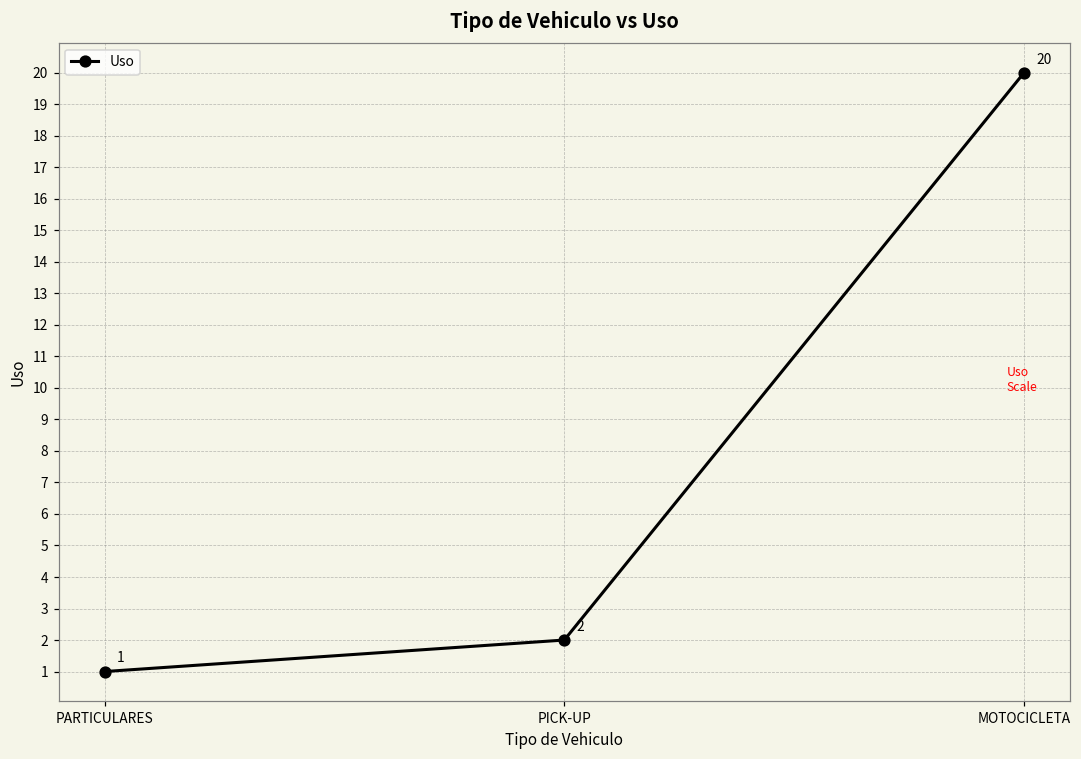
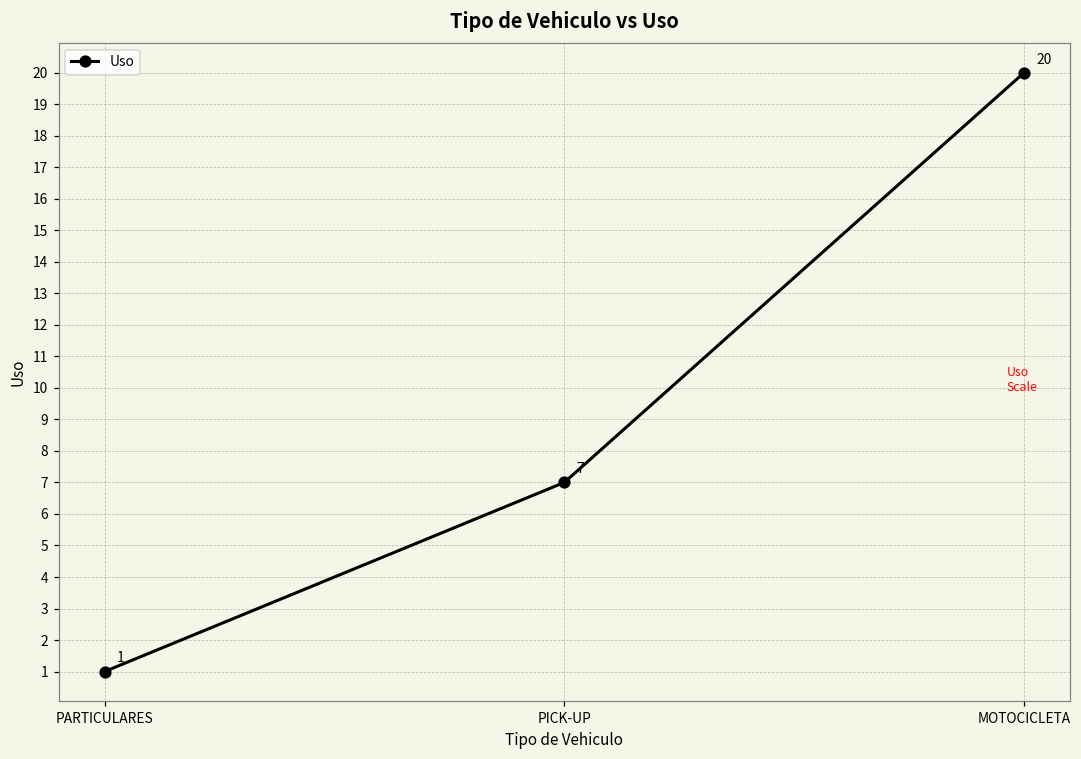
  {
    "PARTICULARES": 1,
-   "PICK-UP": 2,
+   "PICK-UP": 7,
    "MOTOCICLETA": 20
  }
